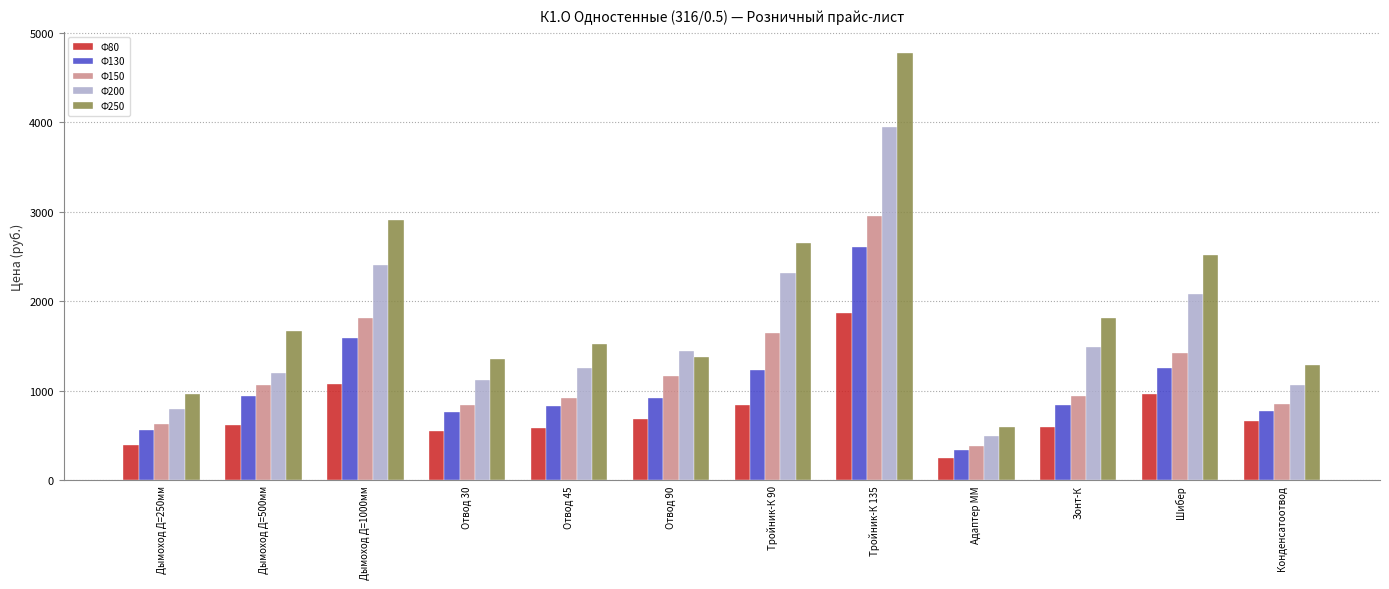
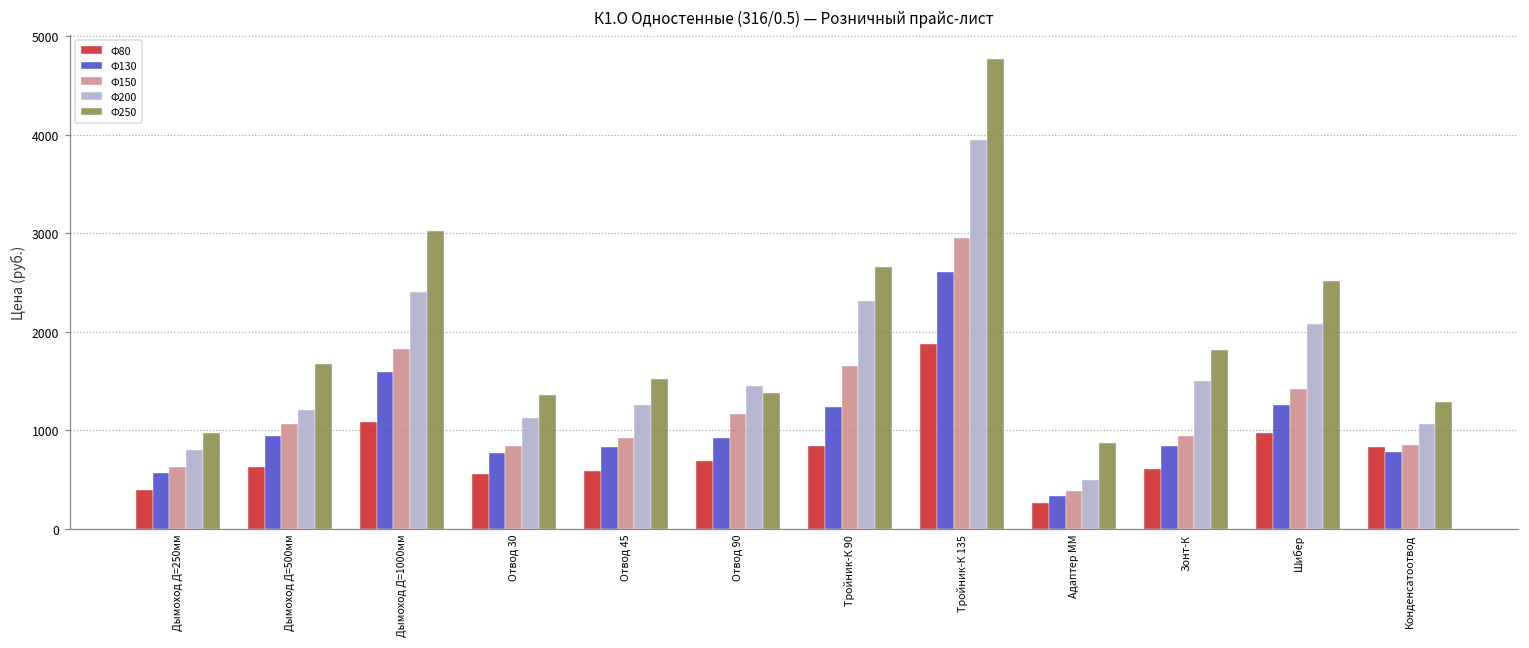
  {
    "Ф80": {
      "Дымоход Д=250мм": 400,
      "Дымоход Д=500мм": 600,
      "Дымоход Д=1000мм": 1100,
      "Отвод 30": 600,
      "Отвод 45": 600,
      "Отвод 90": 700,
      "Тройник-К 90": 800,
      "Тройник-К 135": 1900,
      "Адаптер ММ": 300,
      "Зонт-К": 600,
      "Шибер": 1000,
-     "Конденсатоотвод": 700
+     "Конденсатоотвод": 800
    },
    "Ф130": {
      "Дымоход Д=250мм": 600,
      "Дымоход Д=500мм": 900,
      "Дымоход Д=1000мм": 1600,
      "Отвод 30": 800,
      "Отвод 45": 800,
      "Отвод 90": 900,
      "Тройник-К 90": 1200,
      "Тройник-К 135": 2600,
      "Адаптер ММ": 300,
      "Зонт-К": 800,
      "Шибер": 1300,
      "Конденсатоотвод": 800
    },
    "Ф150": {
      "Дымоход Д=250мм": 600,
      "Дымоход Д=500мм": 1100,
      "Дымоход Д=1000мм": 1800,
      "Отвод 30": 800,
      "Отвод 45": 900,
      "Отвод 90": 1200,
      "Тройник-К 90": 1600,
      "Тройник-К 135": 3000,
      "Адаптер ММ": 400,
      "Зонт-К": 900,
      "Шибер": 1400,
      "Конденсатоотвод": 900
    },
    "Ф200": {
      "Дымоход Д=250мм": 800,
      "Дымоход Д=500мм": 1200,
      "Дымоход Д=1000мм": 2400,
      "Отвод 30": 1100,
      "Отвод 45": 1300,
      "Отвод 90": 1400,
      "Тройник-К 90": 2300,
      "Тройник-К 135": 3900,
      "Адаптер ММ": 500,
      "Зонт-К": 1500,
      "Шибер": 2100,
      "Конденсатоотвод": 1100
    },
    "Ф250": {
      "Дымоход Д=250мм": 1000,
      "Дымоход Д=500мм": 1700,
-     "Дымоход Д=1000мм": 2900,
+     "Дымоход Д=1000мм": 3000,
      "Отвод 30": 1400,
      "Отвод 45": 1500,
      "Отвод 90": 1400,
      "Тройник-К 90": 2700,
      "Тройник-К 135": 4800,
-     "Адаптер ММ": 600,
+     "Адаптер ММ": 900,
      "Зонт-К": 1800,
      "Шибер": 2500,
      "Конденсатоотвод": 1300
    }
  }
